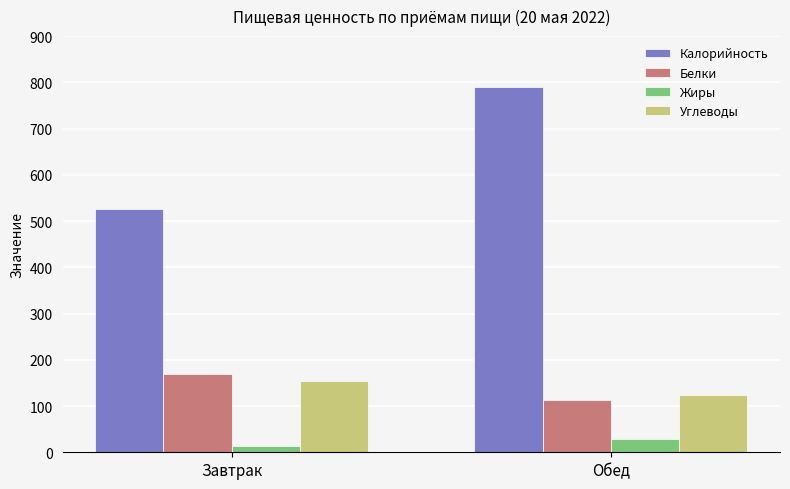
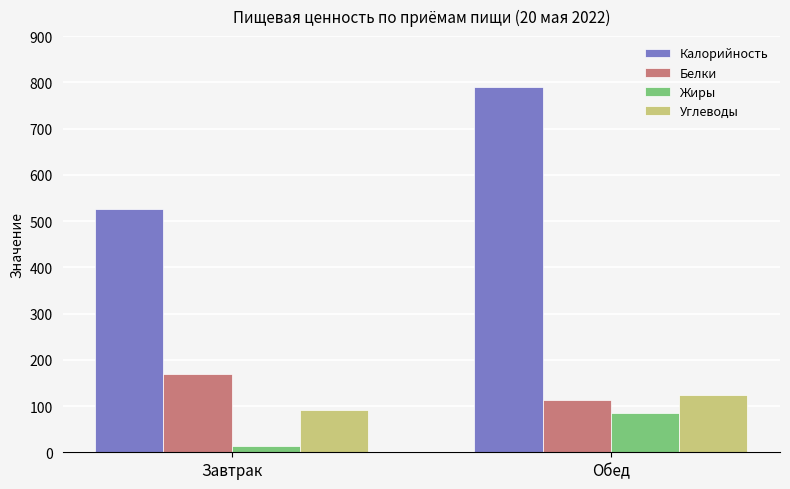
  {
    "Калорийность": {
      "Завтрак": 530,
      "Обед": 790
    },
    "Белки": {
      "Завтрак": 170,
      "Обед": 110
    },
    "Жиры": {
      "Завтрак": 10,
-     "Обед": 30
+     "Обед": 80
    },
    "Углеводы": {
-     "Завтрак": 150,
+     "Завтрак": 90,
      "Обед": 120
    }
  }
